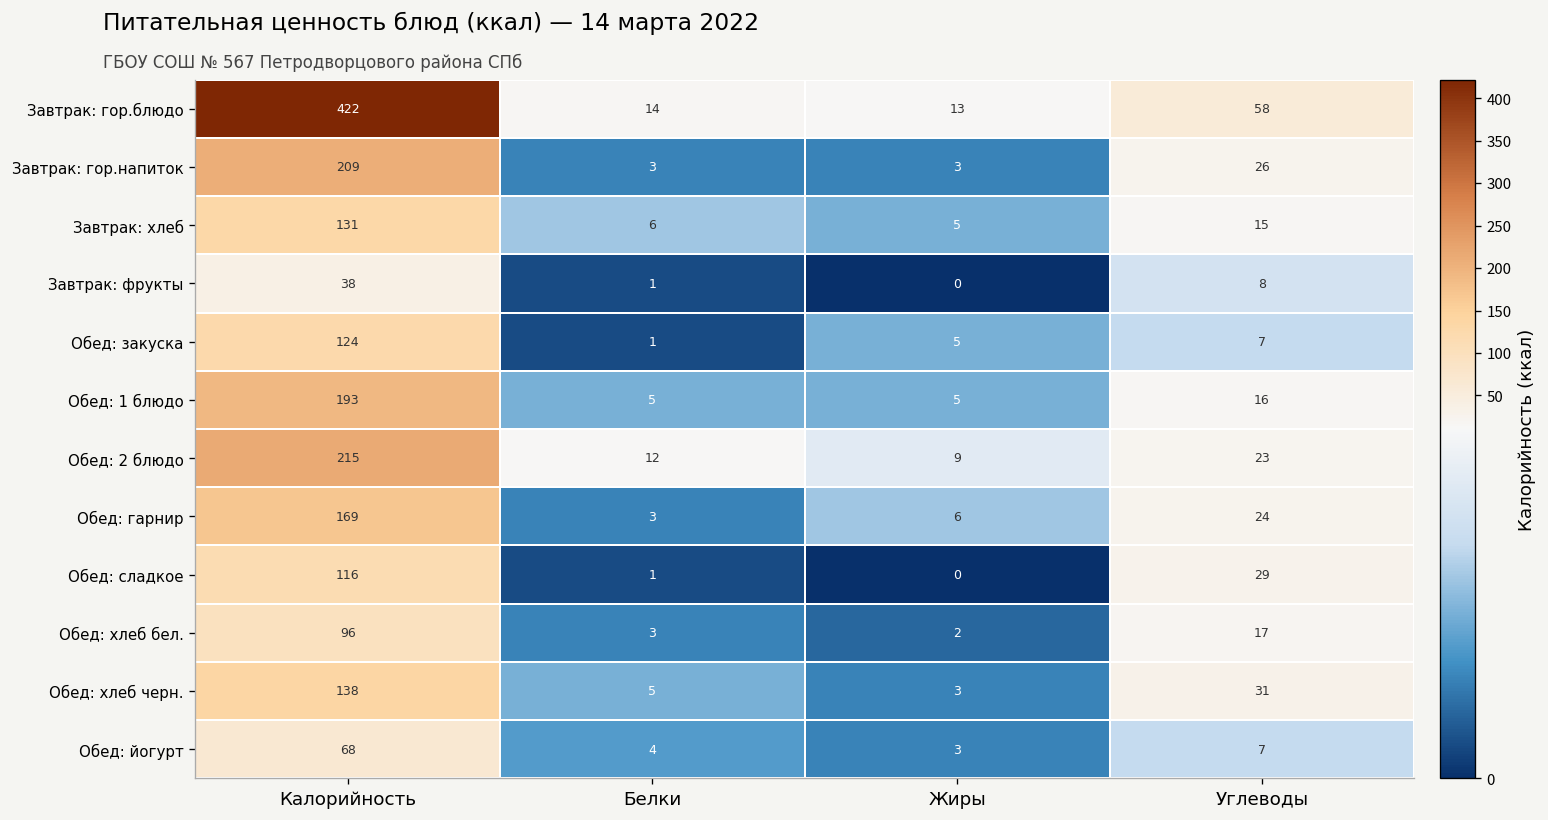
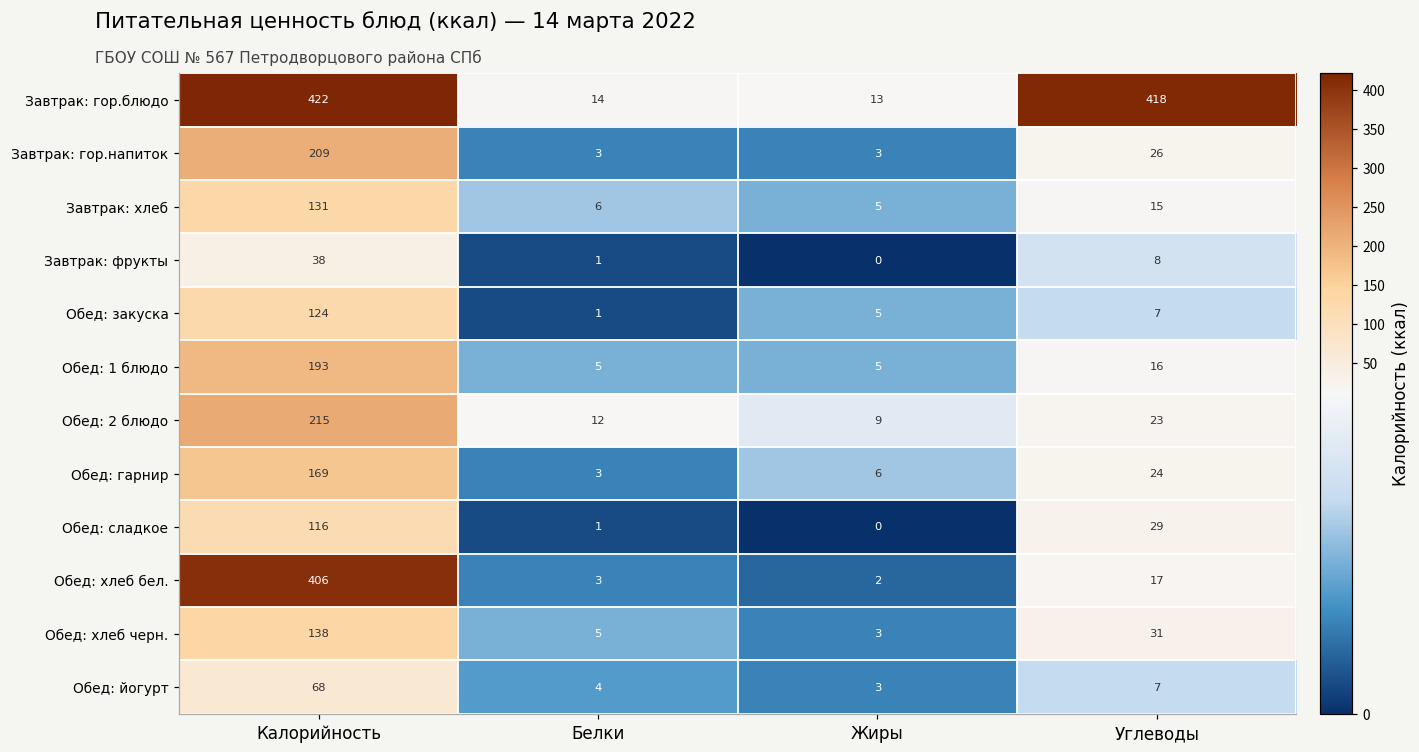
  {
    "Завтрак: гор.блюдо": {
      "Калорийность": 422,
      "Белки": 14,
      "Жиры": 13,
-     "Углеводы": 58
+     "Углеводы": 418
    },
    "Завтрак: гор.напиток": {
      "Калорийность": 209,
      "Белки": 3,
      "Жиры": 3,
      "Углеводы": 26
    },
    "Завтрак: хлеб": {
      "Калорийность": 131,
      "Белки": 6,
      "Жиры": 5,
      "Углеводы": 15
    },
    "Завтрак: фрукты": {
      "Калорийность": 38,
      "Белки": 1,
      "Жиры": 0,
      "Углеводы": 8
    },
    "Обед: закуска": {
      "Калорийность": 124,
      "Белки": 1,
      "Жиры": 5,
      "Углеводы": 7
    },
    "Обед: 1 блюдо": {
      "Калорийность": 193,
      "Белки": 5,
      "Жиры": 5,
      "Углеводы": 16
    },
    "Обед: 2 блюдо": {
      "Калорийность": 215,
      "Белки": 12,
      "Жиры": 9,
      "Углеводы": 23
    },
    "Обед: гарнир": {
      "Калорийность": 169,
      "Белки": 3,
      "Жиры": 6,
      "Углеводы": 24
    },
    "Обед: сладкое": {
      "Калорийность": 116,
      "Белки": 1,
      "Жиры": 0,
      "Углеводы": 29
    },
    "Обед: хлеб бел.": {
-     "Калорийность": 96,
+     "Калорийность": 406,
      "Белки": 3,
      "Жиры": 2,
      "Углеводы": 17
    },
    "Обед: хлеб черн.": {
      "Калорийность": 138,
      "Белки": 5,
      "Жиры": 3,
      "Углеводы": 31
    },
    "Обед: йогурт": {
      "Калорийность": 68,
      "Белки": 4,
      "Жиры": 3,
      "Углеводы": 7
    }
  }
